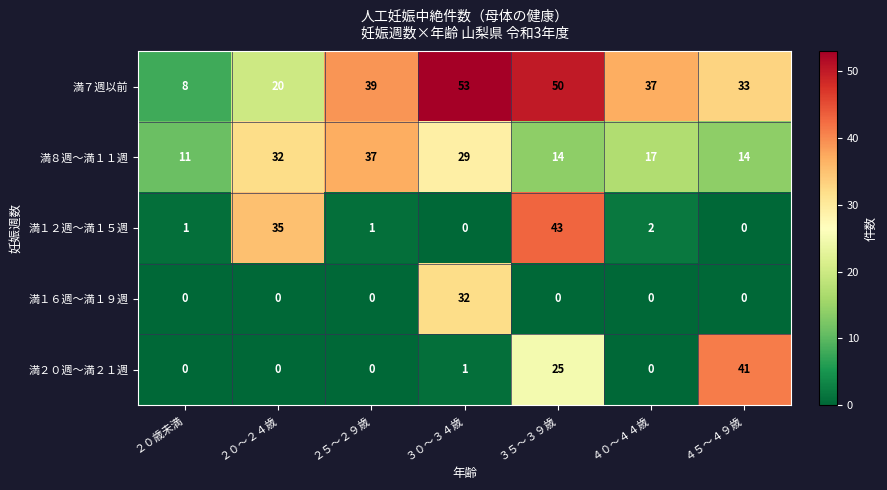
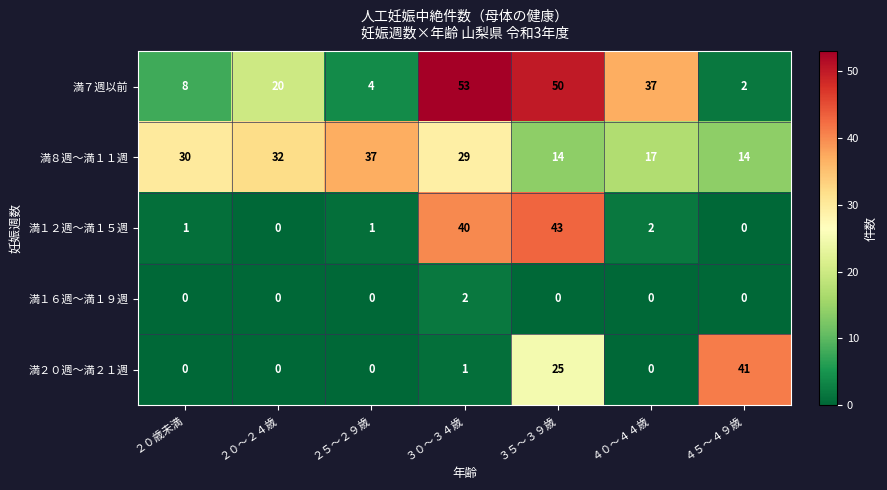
  {
    "満７週以前": {
      "２０歳未満": 8,
      "２０～２４歳": 20,
-     "２５～２９歳": 39,
+     "２５～２９歳": 4,
      "３０～３４歳": 53,
      "３５～３９歳": 50,
      "４０～４４歳": 37,
-     "４５～４９歳": 33
+     "４５～４９歳": 2
    },
    "満８週～満１１週": {
-     "２０歳未満": 11,
+     "２０歳未満": 30,
      "２０～２４歳": 32,
      "２５～２９歳": 37,
      "３０～３４歳": 29,
      "３５～３９歳": 14,
      "４０～４４歳": 17,
      "４５～４９歳": 14
    },
    "満１２週～満１５週": {
      "２０歳未満": 1,
-     "２０～２４歳": 35,
+     "２０～２４歳": 0,
      "２５～２９歳": 1,
-     "３０～３４歳": 0,
+     "３０～３４歳": 40,
      "３５～３９歳": 43,
      "４０～４４歳": 2,
      "４５～４９歳": 0
    },
    "満１６週～満１９週": {
      "２０歳未満": 0,
      "２０～２４歳": 0,
      "２５～２９歳": 0,
-     "３０～３４歳": 32,
+     "３０～３４歳": 2,
      "３５～３９歳": 0,
      "４０～４４歳": 0,
      "４５～４９歳": 0
    },
    "満２０週～満２１週": {
      "２０歳未満": 0,
      "２０～２４歳": 0,
      "２５～２９歳": 0,
      "３０～３４歳": 1,
      "３５～３９歳": 25,
      "４０～４４歳": 0,
      "４５～４９歳": 41
    }
  }
